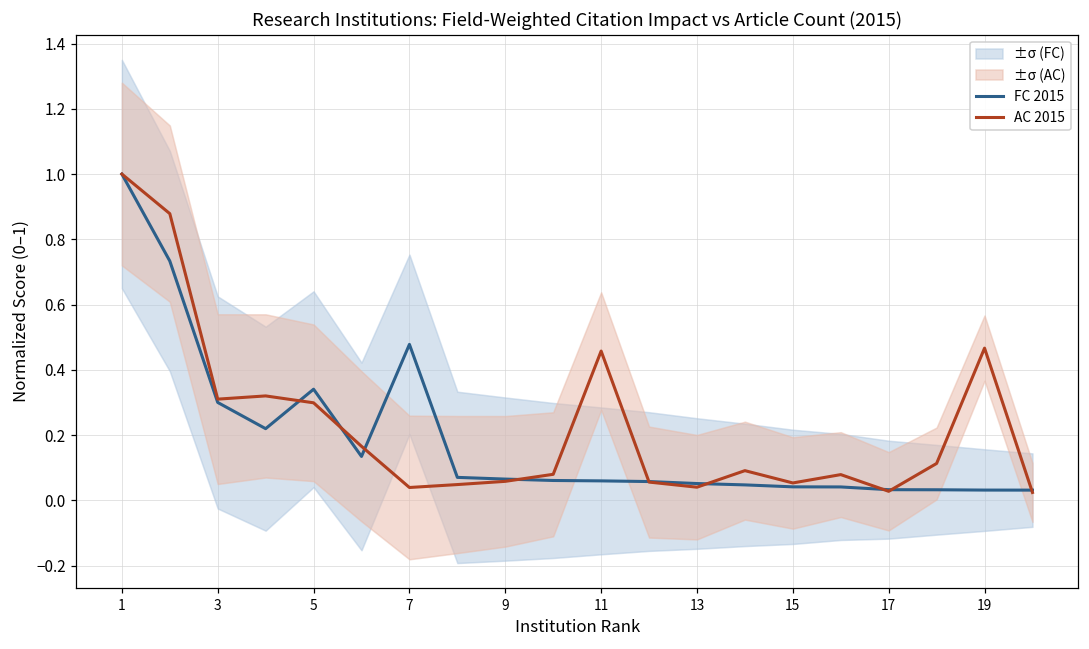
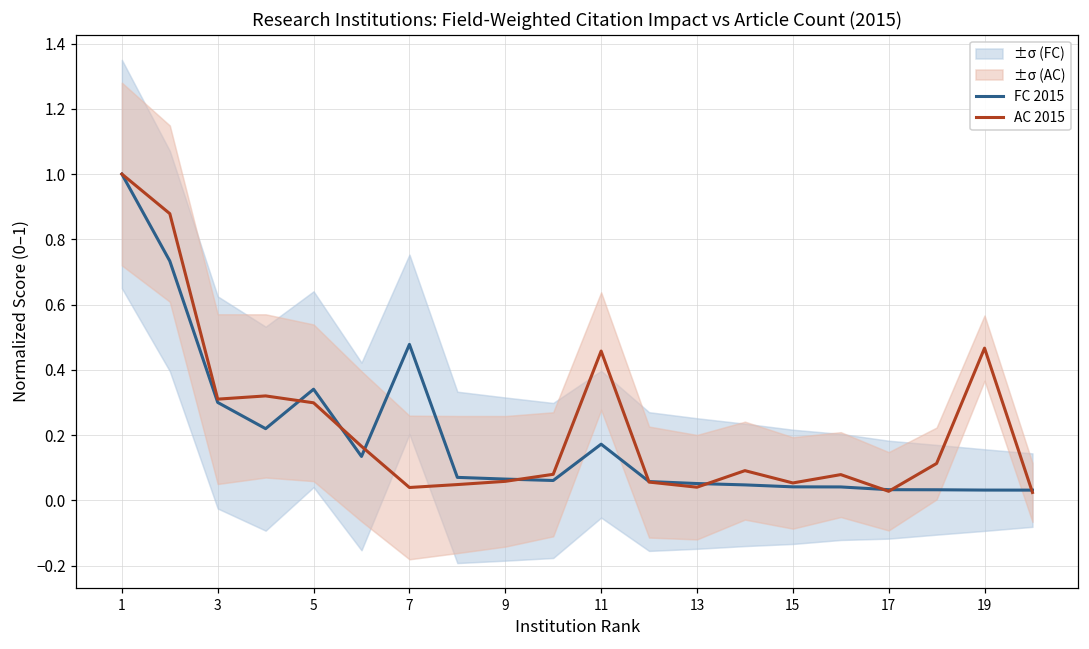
  {
    "FC 2015": {
      "3": 0.30,
      "5": 0.34,
      "7": 0.48,
-     "11": 0.06,
+     "11": 0.17,
      "13": 0.05,
      "15": 0.04,
      "19": 0.03
    },
    "AC 2015": {
      "3": 0.31,
      "5": 0.30,
      "7": 0.04,
      "11": 0.46,
      "13": 0.04,
      "15": 0.05,
      "19": 0.47
    }
  }
